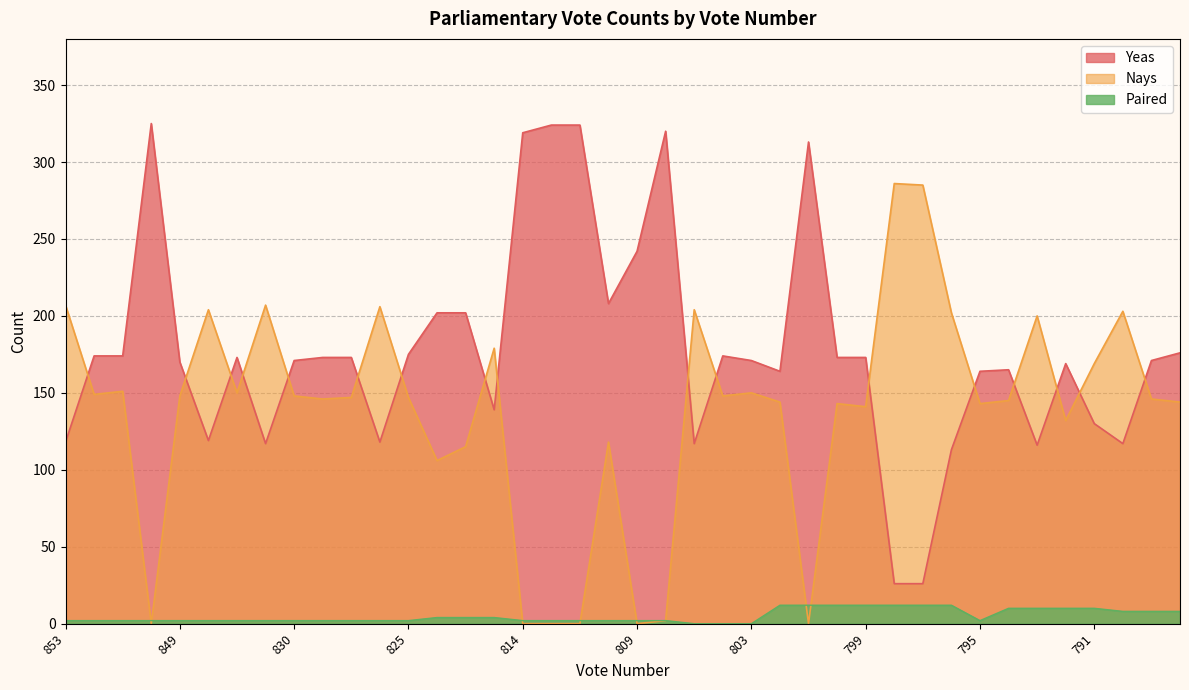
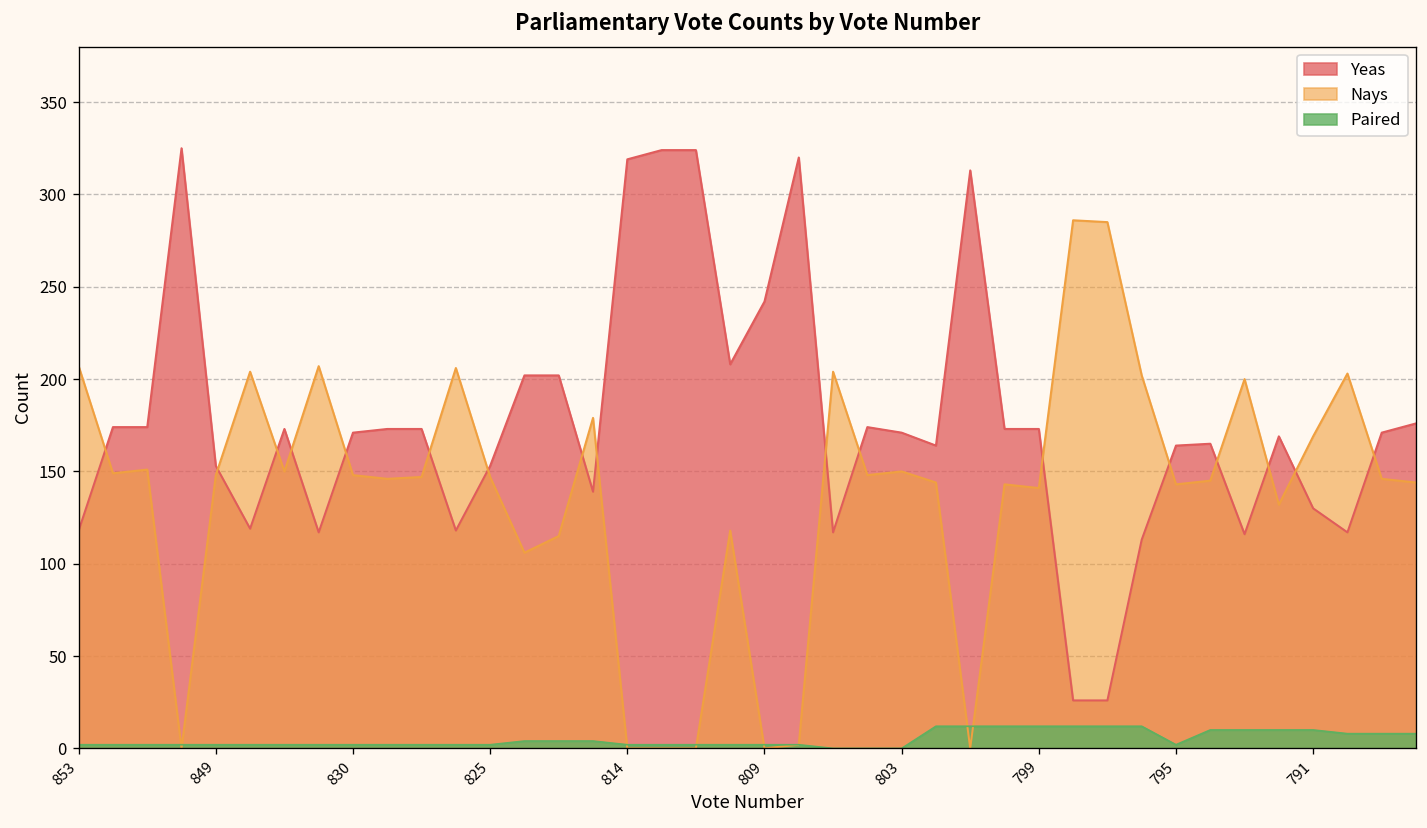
  {
    "Yeas": {
      "853": 118,
-     "849": 170,
+     "849": 153,
      "830": 171,
-     "825": 175,
+     "825": 153,
      "814": 319,
      "809": 242,
      "803": 171,
      "799": 173,
      "795": 164,
      "791": 130
    },
    "Nays": {
      "853": 207,
      "849": 148,
      "830": 148,
      "825": 147,
      "814": 0,
      "809": 0,
      "803": 150,
      "799": 141,
      "795": 143,
      "791": 169
    },
    "Paired": {
      "853": 2,
      "849": 2,
      "830": 2,
      "825": 2,
      "814": 2,
      "809": 2,
      "803": 0,
      "799": 12,
      "795": 2,
      "791": 10
    }
  }
